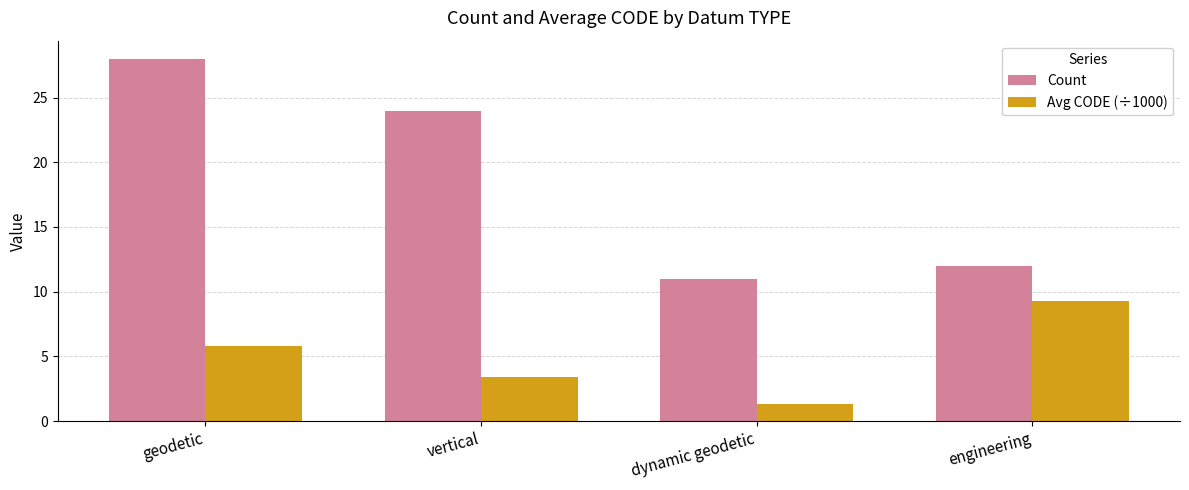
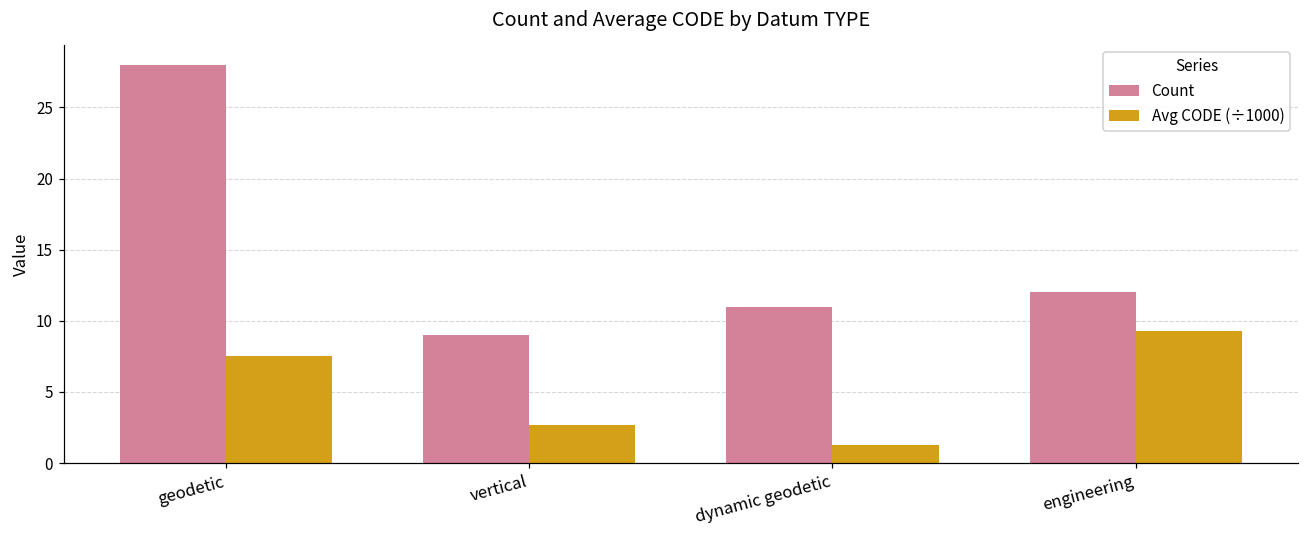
  {
    "Count": {
      "geodetic": 28,
-     "vertical": 24,
+     "vertical": 9,
      "dynamic geodetic": 11,
      "engineering": 12
    },
    "Avg CODE (÷1000)": {
-     "geodetic": 5.8,
-     "vertical": 3.4,
+     "geodetic": 7.5,
+     "vertical": 2.7,
      "dynamic geodetic": 1.3,
      "engineering": 9.3
    }
  }
